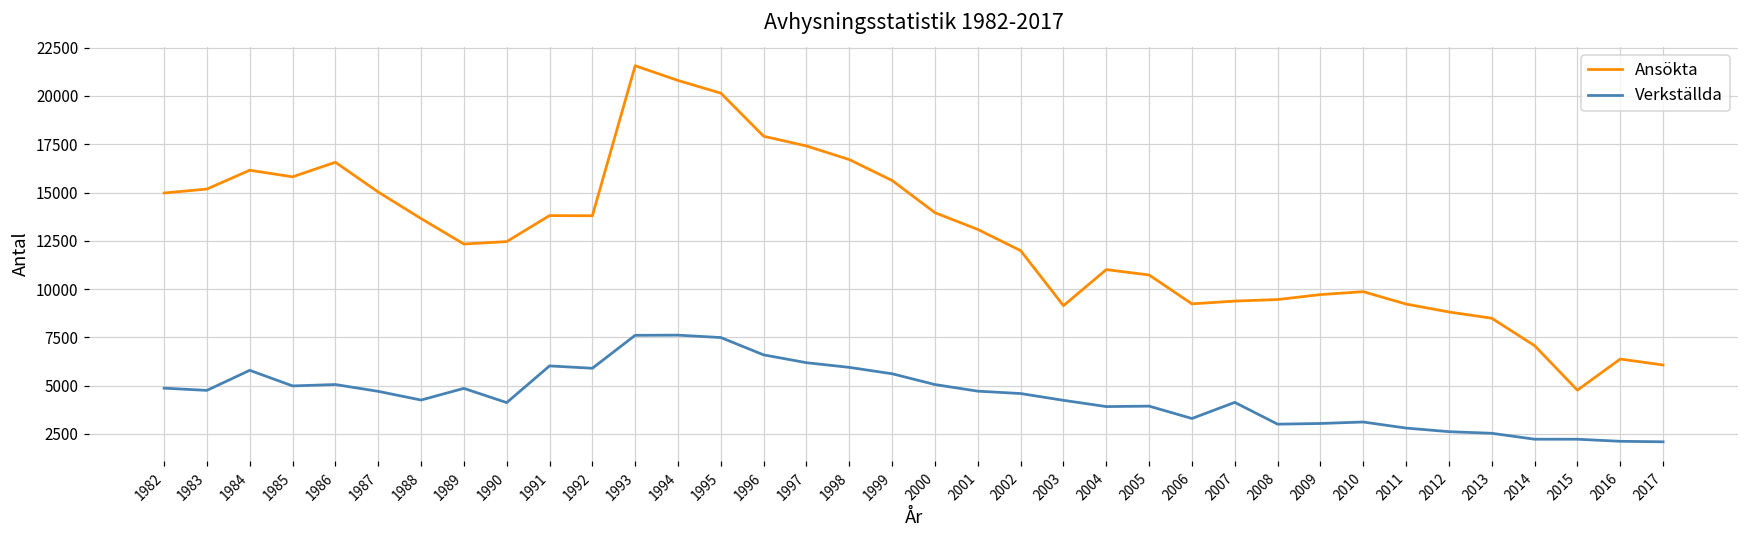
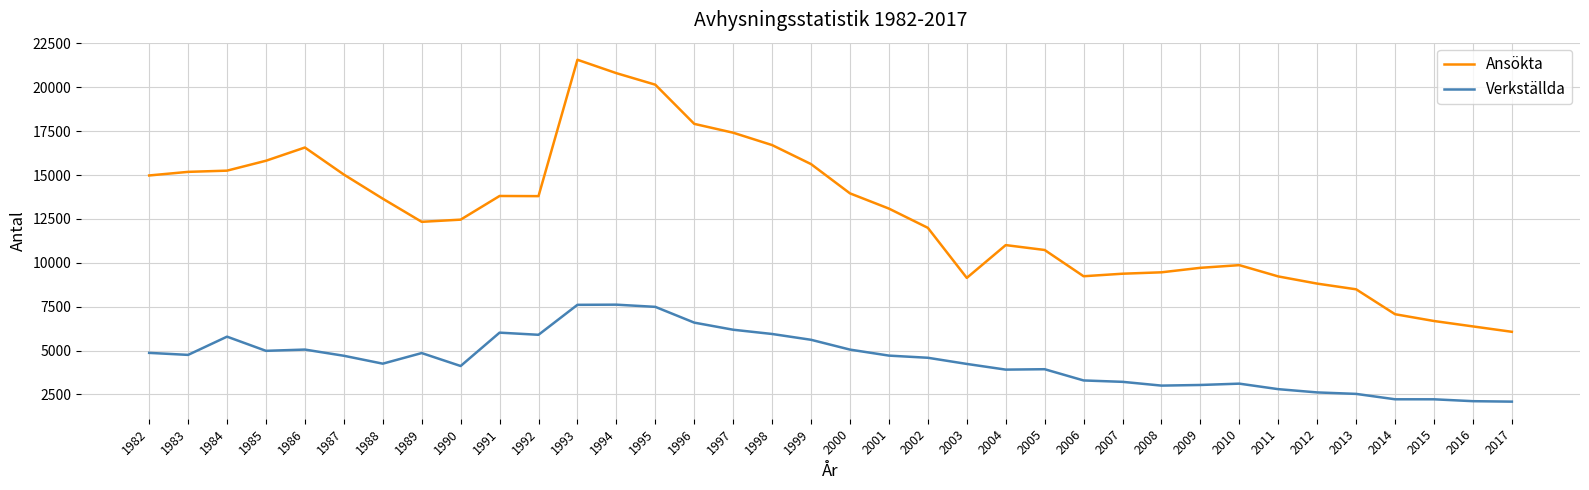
  {
    "Ansökta": {
      "1982": 15000,
      "1983": 15200,
-     "1984": 16200,
+     "1984": 15200,
      "1985": 15800,
      "1986": 16600,
      "1987": 15000,
      "1988": 13700,
      "1989": 12300,
      "1990": 12500,
      "1991": 13800,
      "1992": 13800,
      "1993": 21600,
      "1994": 20800,
      "1995": 20100,
      "1996": 17900,
      "1997": 17400,
      "1998": 16700,
      "1999": 15600,
      "2000": 14000,
      "2001": 13100,
      "2002": 12000,
      "2003": 9100,
      "2004": 11000,
      "2005": 10700,
      "2006": 9200,
      "2007": 9400,
      "2008": 9500,
      "2009": 9700,
      "2010": 9900,
      "2011": 9200,
      "2012": 8800,
      "2013": 8500,
      "2014": 7100,
-     "2015": 4800,
+     "2015": 6700,
      "2016": 6400,
      "2017": 6100
    },
    "Verkställda": {
      "1982": 4900,
      "1983": 4800,
      "1984": 5800,
      "1985": 5000,
      "1986": 5100,
      "1987": 4700,
      "1988": 4300,
      "1989": 4900,
      "1990": 4100,
      "1991": 6000,
      "1992": 5900,
      "1993": 7600,
      "1994": 7600,
      "1995": 7500,
      "1996": 6600,
      "1997": 6200,
      "1998": 5900,
      "1999": 5600,
      "2000": 5100,
      "2001": 4700,
      "2002": 4600,
      "2003": 4200,
      "2004": 3900,
      "2005": 3900,
      "2006": 3300,
-     "2007": 4100,
+     "2007": 3200,
      "2008": 3000,
      "2009": 3000,
      "2010": 3100,
      "2011": 2800,
      "2012": 2600,
      "2013": 2500,
      "2014": 2200,
      "2015": 2200,
      "2016": 2100,
      "2017": 2100
    }
  }
